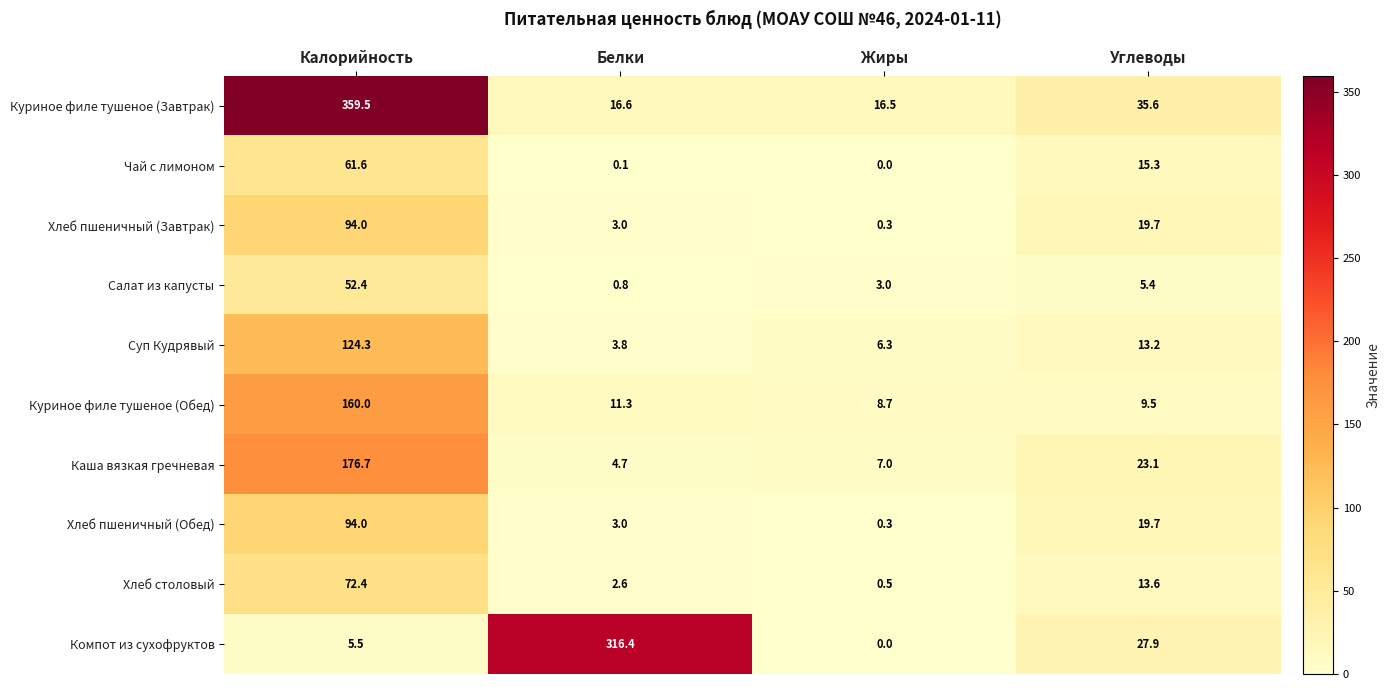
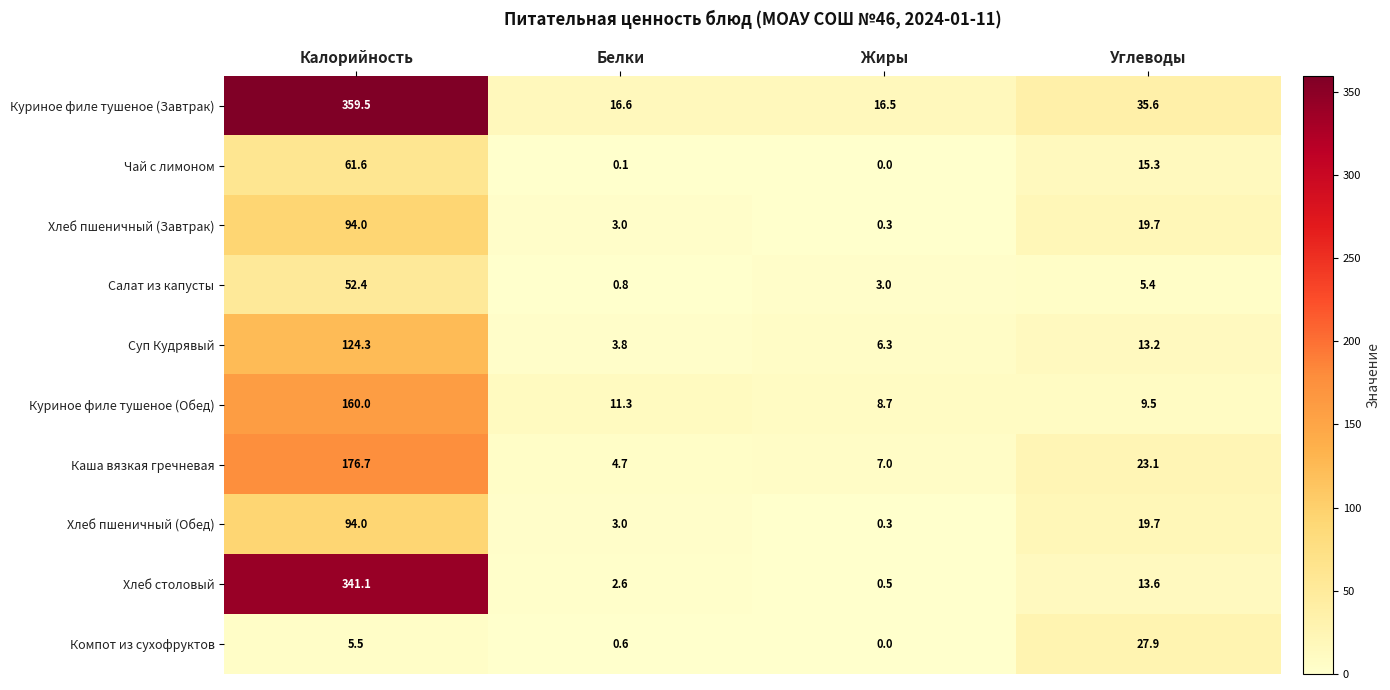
  {
    "Куриное филе тушеное (Завтрак)": {
      "Калорийность": 359.5,
      "Белки": 16.6,
      "Жиры": 16.5,
      "Углеводы": 35.6
    },
    "Чай с лимоном": {
      "Калорийность": 61.6,
      "Белки": 0.1,
      "Жиры": 0.0,
      "Углеводы": 15.3
    },
    "Хлеб пшеничный (Завтрак)": {
      "Калорийность": 94.0,
      "Белки": 3.0,
      "Жиры": 0.3,
      "Углеводы": 19.7
    },
    "Салат из капусты": {
      "Калорийность": 52.4,
      "Белки": 0.8,
      "Жиры": 3.0,
      "Углеводы": 5.4
    },
    "Суп Кудрявый": {
      "Калорийность": 124.3,
      "Белки": 3.8,
      "Жиры": 6.3,
      "Углеводы": 13.2
    },
    "Куриное филе тушеное (Обед)": {
      "Калорийность": 160.0,
      "Белки": 11.3,
      "Жиры": 8.7,
      "Углеводы": 9.5
    },
    "Каша вязкая гречневая": {
      "Калорийность": 176.7,
      "Белки": 4.7,
      "Жиры": 7.0,
      "Углеводы": 23.1
    },
    "Хлеб пшеничный (Обед)": {
      "Калорийность": 94.0,
      "Белки": 3.0,
      "Жиры": 0.3,
      "Углеводы": 19.7
    },
    "Хлеб столовый": {
-     "Калорийность": 72.4,
+     "Калорийность": 341.1,
      "Белки": 2.6,
      "Жиры": 0.5,
      "Углеводы": 13.6
    },
    "Компот из сухофруктов": {
      "Калорийность": 5.5,
-     "Белки": 316.4,
+     "Белки": 0.6,
      "Жиры": 0.0,
      "Углеводы": 27.9
    }
  }
